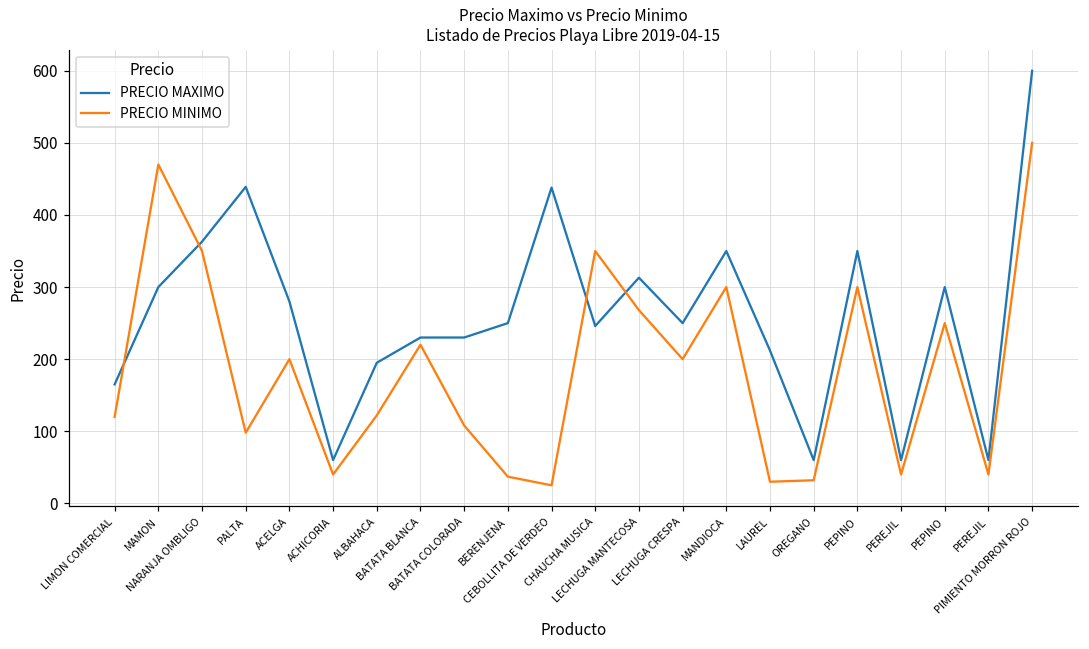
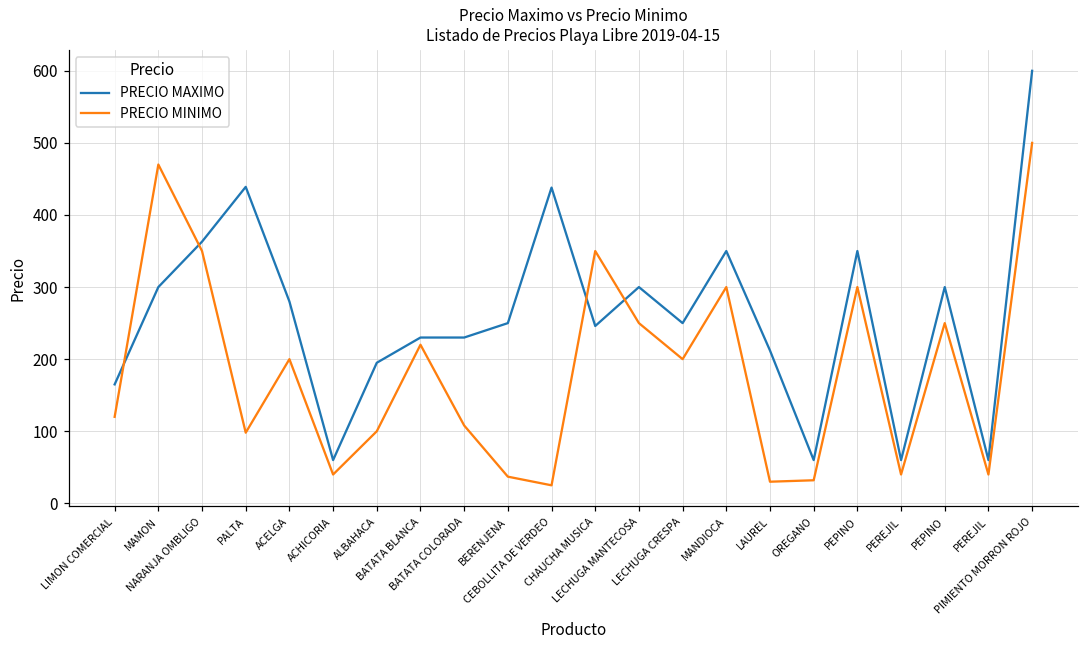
  {
    "PRECIO MAXIMO": {
      "LIMON COMERCIAL": 170,
      "MAMON": 300,
      "NARANJA OMBLIGO": 360,
      "PALTA": 440,
      "ACELGA": 280,
      "ACHICORIA": 60,
      "ALBAHACA": 200,
      "BATATA BLANCA": 230,
      "BATATA COLORADA": 230,
      "BERENJENA": 250,
      "CEBOLLITA DE VERDEO": 440,
      "CHAUCHA MUSICA": 250,
-     "LECHUGA MANTECOSA": 310,
+     "LECHUGA MANTECOSA": 300,
      "LECHUGA CRESPA": 250,
      "MANDIOCA": 350,
      "LAUREL": 210,
      "OREGANO": 60,
      "PIMIENTO MORRON ROJO": 600
    },
    "PRECIO MINIMO": {
      "LIMON COMERCIAL": 120,
      "MAMON": 470,
      "NARANJA OMBLIGO": 350,
      "PALTA": 100,
      "ACELGA": 200,
      "ACHICORIA": 40,
-     "ALBAHACA": 120,
+     "ALBAHACA": 100,
      "BATATA BLANCA": 220,
      "BATATA COLORADA": 110,
      "BERENJENA": 40,
      "CEBOLLITA DE VERDEO": 30,
      "CHAUCHA MUSICA": 350,
-     "LECHUGA MANTECOSA": 270,
+     "LECHUGA MANTECOSA": 250,
      "LECHUGA CRESPA": 200,
      "MANDIOCA": 300,
      "LAUREL": 30,
      "OREGANO": 30,
      "PIMIENTO MORRON ROJO": 500
    }
  }
